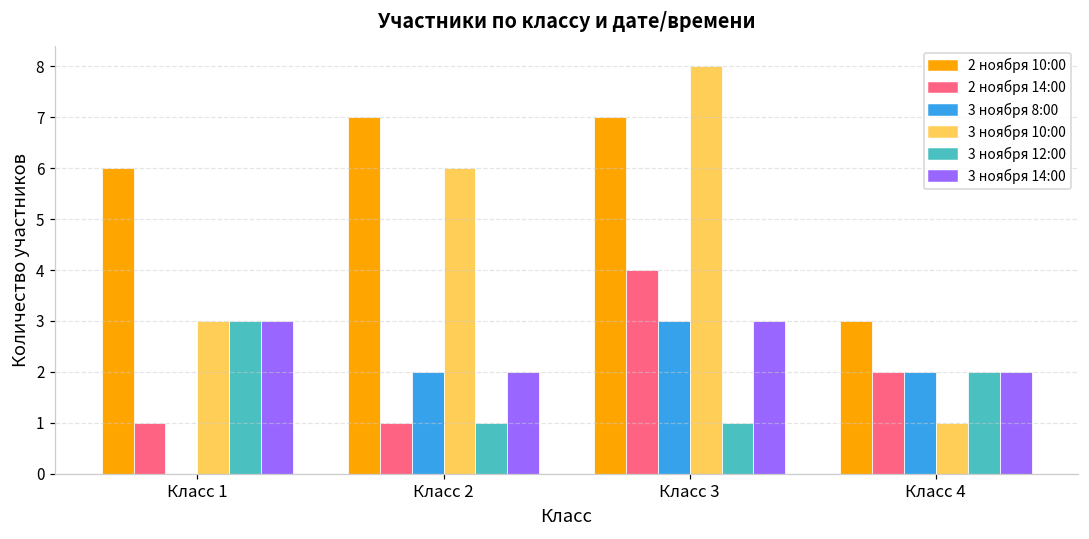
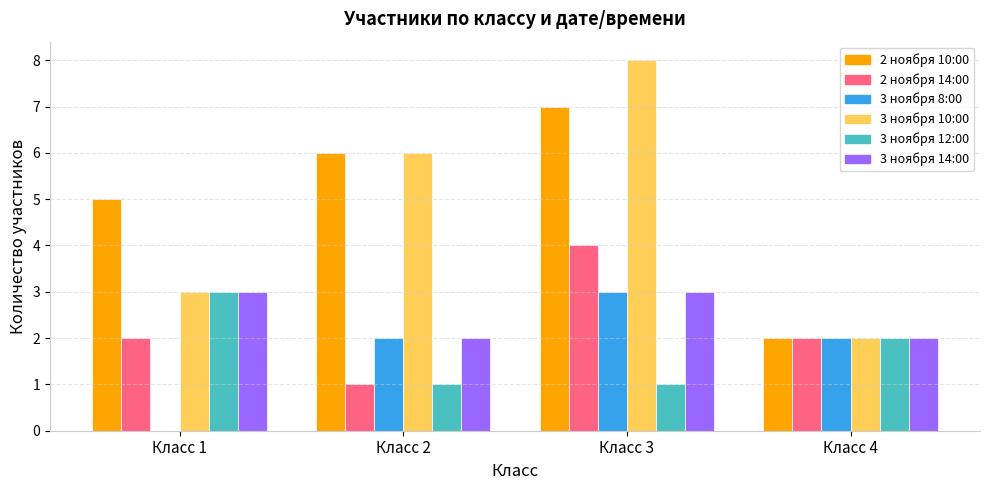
  {
    "2 ноября 10:00": {
-     "Класс 1": 6,
-     "Класс 2": 7,
+     "Класс 1": 5,
+     "Класс 2": 6,
      "Класс 3": 7,
-     "Класс 4": 3
+     "Класс 4": 2
    },
    "2 ноября 14:00": {
-     "Класс 1": 1,
+     "Класс 1": 2,
      "Класс 2": 1,
      "Класс 3": 4,
      "Класс 4": 2
    },
    "3 ноября 10:00": {
      "Класс 1": 3,
      "Класс 2": 6,
      "Класс 3": 8,
-     "Класс 4": 1
+     "Класс 4": 2
    },
    "3 ноября 14:00": {
      "Класс 1": 3,
      "Класс 2": 2,
      "Класс 3": 3,
      "Класс 4": 2
    }
  }
